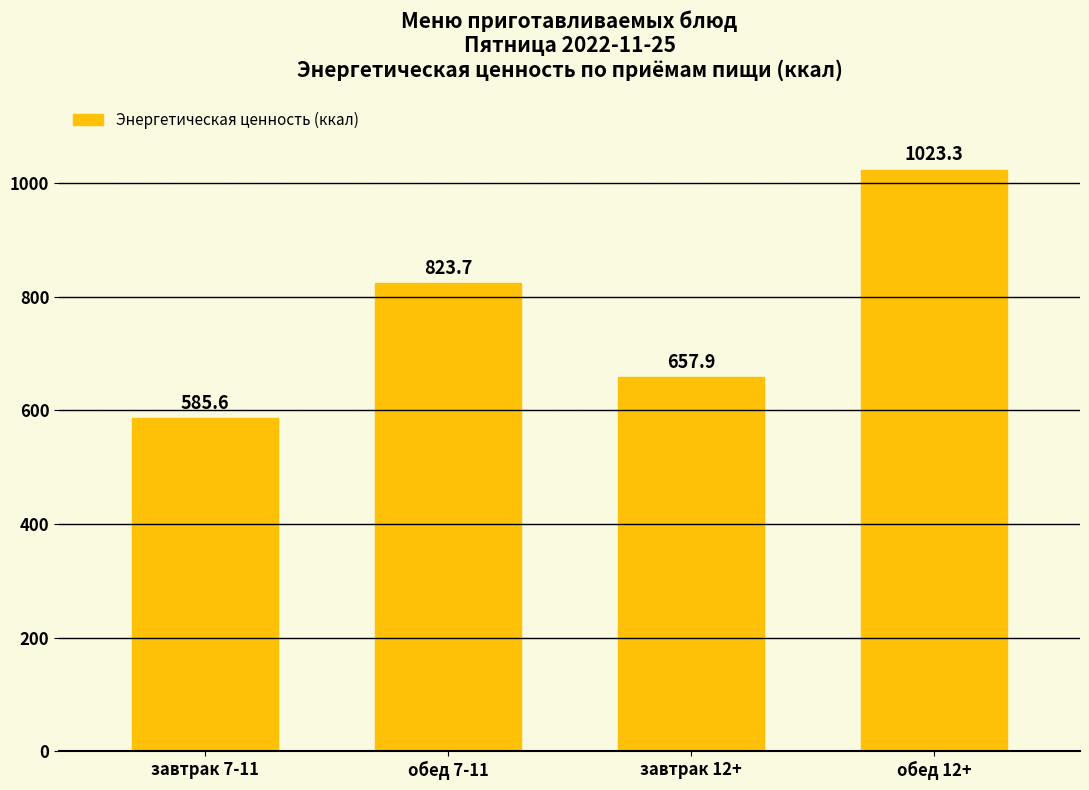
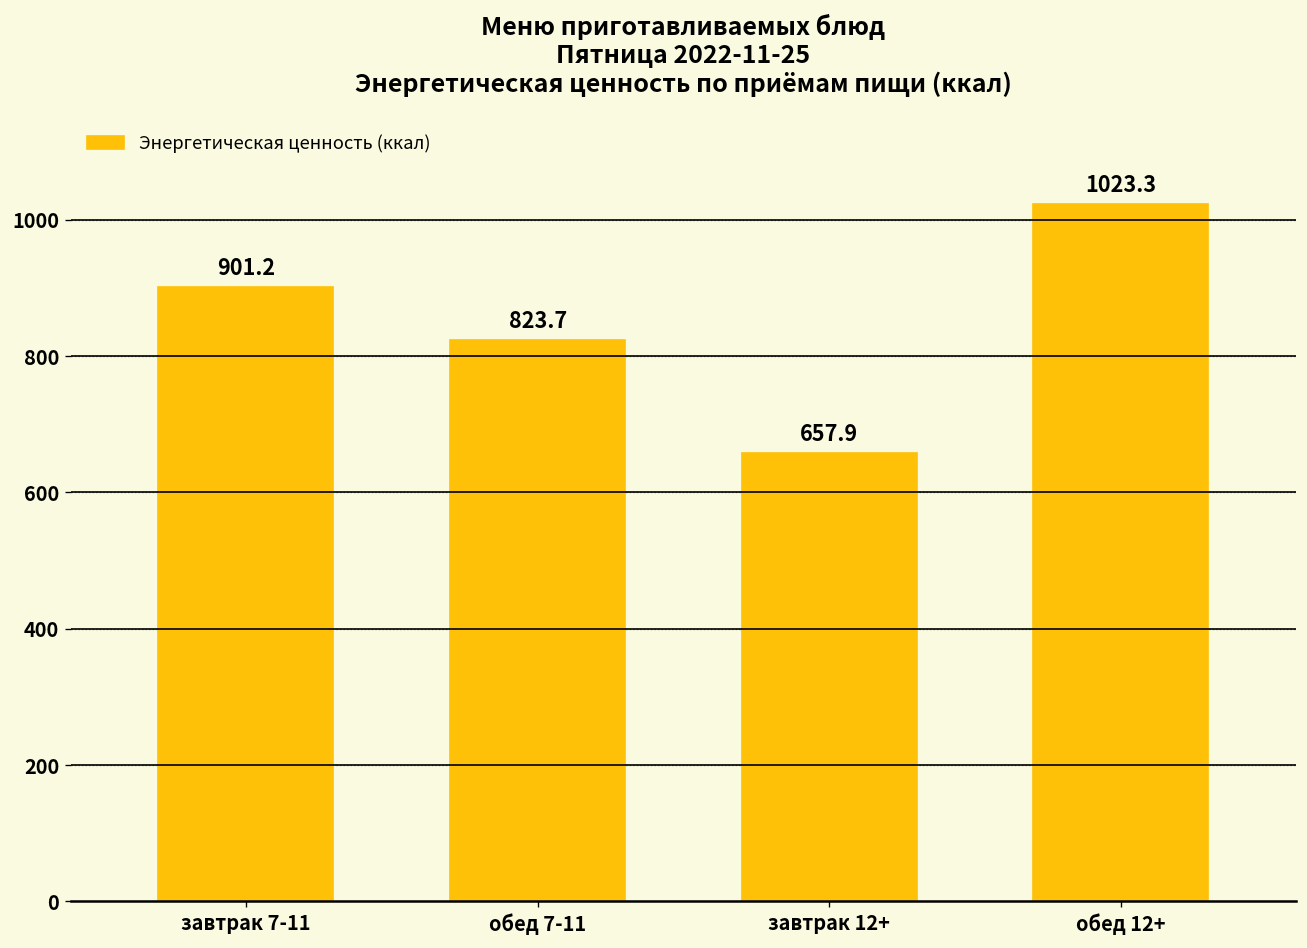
  {
-   "завтрак 7-11": 585.6,
+   "завтрак 7-11": 901.2,
    "обед 7-11": 823.7,
    "завтрак 12+": 657.9,
    "обед 12+": 1023.3
  }
